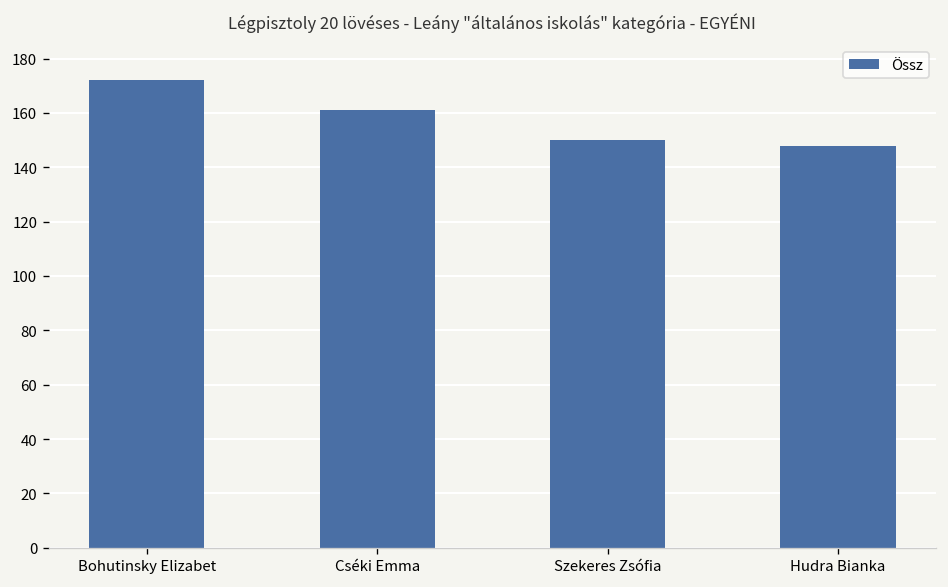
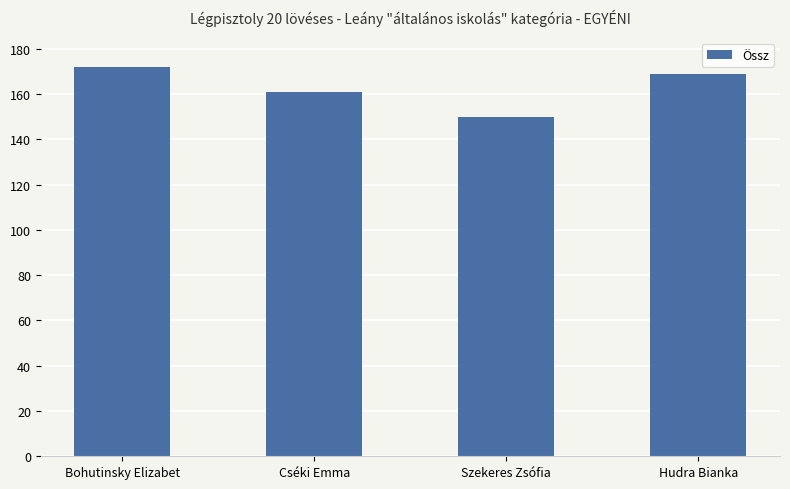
  {
    "Bohutinsky Elizabet": 172,
    "Cséki Emma": 161,
    "Szekeres Zsófia": 150,
-   "Hudra Bianka": 148
+   "Hudra Bianka": 169
  }
